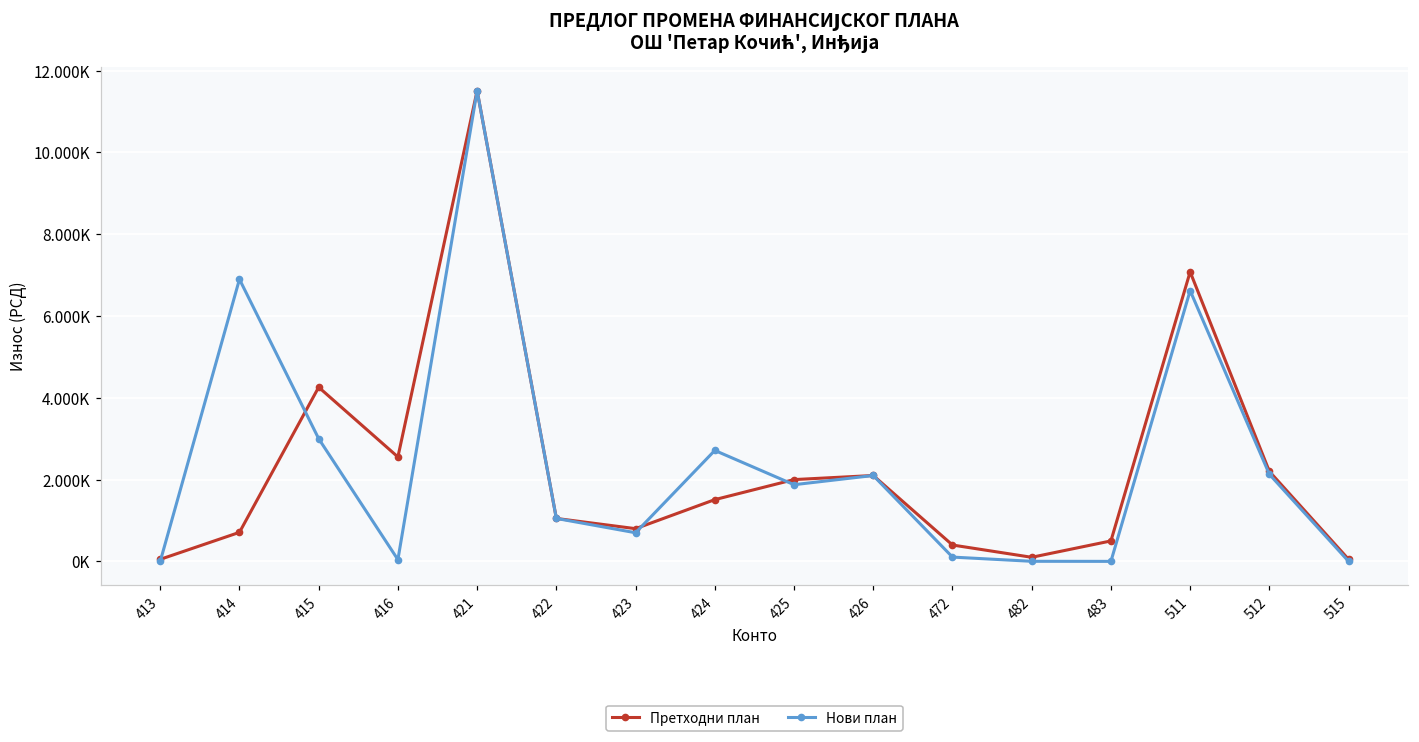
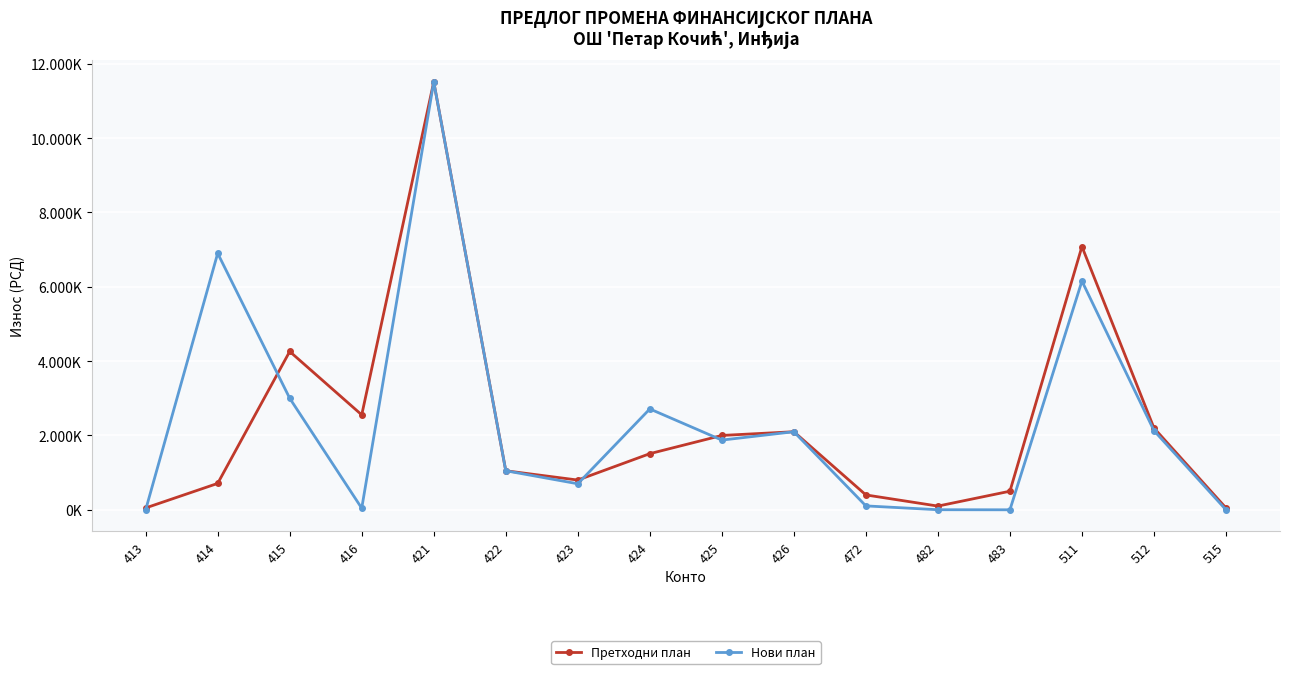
  {
    "Претходни план": {
      "414": 700,
      "415": 4300,
      "416": 2600,
      "423": 800,
      "424": 1500,
      "425": 2000,
      "472": 400,
      "482": 100,
      "483": 500,
      "511": 7100,
      "512": 2200
    },
    "Нови план": {
      "414": 6900,
      "415": 3000,
      "416": 0,
      "423": 700,
      "424": 2700,
      "425": 1900,
      "472": 100,
      "482": 0,
      "483": 0,
-     "511": 6600,
+     "511": 6200,
      "512": 2100
    }
  }
